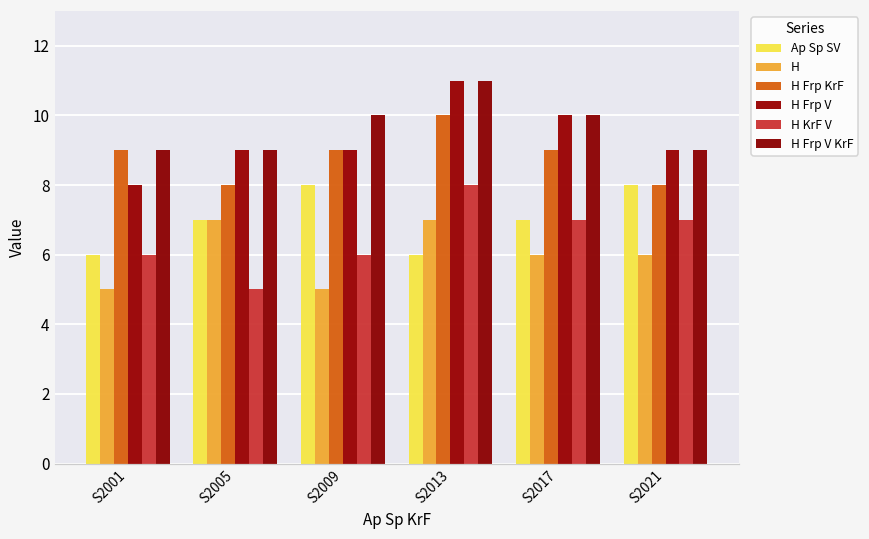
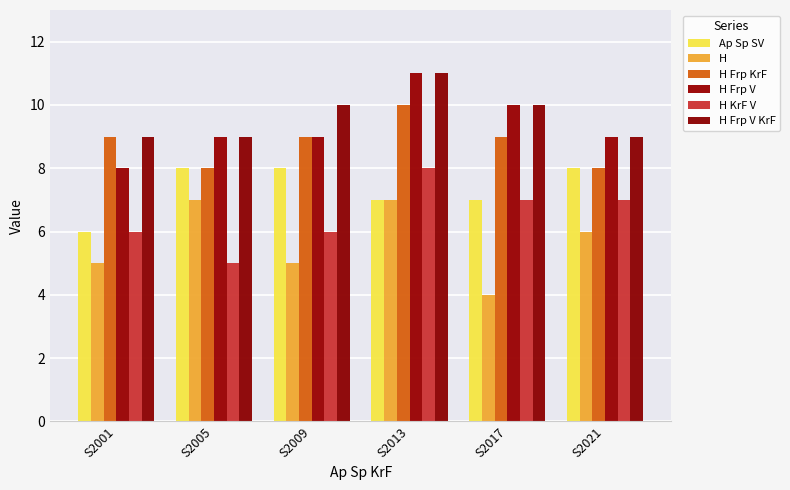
  {
    "Ap Sp SV": {
      "S2001": 6,
-     "S2005": 7,
+     "S2005": 8,
      "S2009": 8,
-     "S2013": 6,
+     "S2013": 7,
      "S2017": 7,
      "S2021": 8
    },
    "H": {
      "S2001": 5,
      "S2005": 7,
      "S2009": 5,
      "S2013": 7,
-     "S2017": 6,
+     "S2017": 4,
      "S2021": 6
    }
  }
